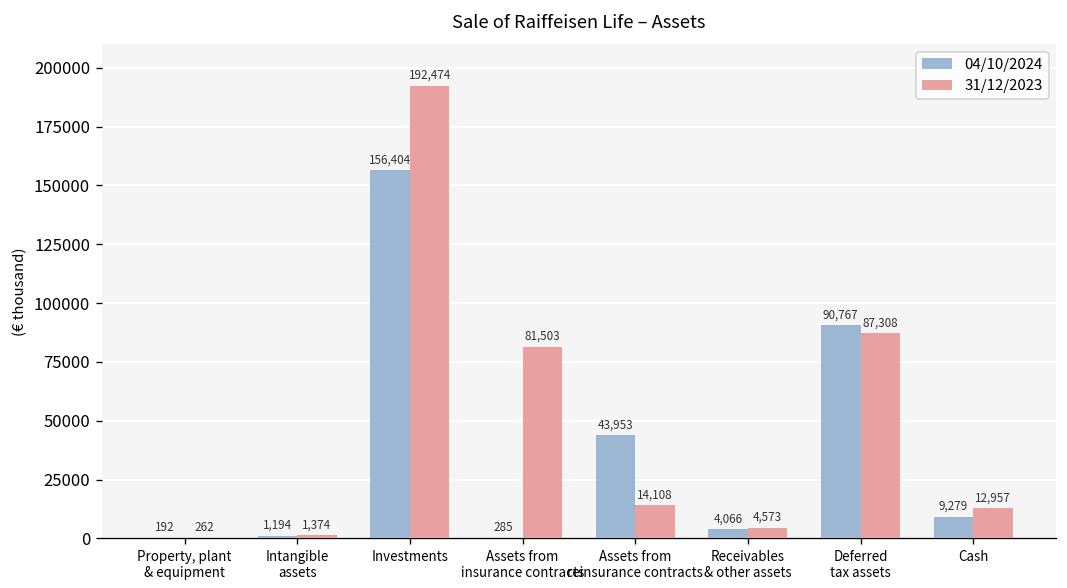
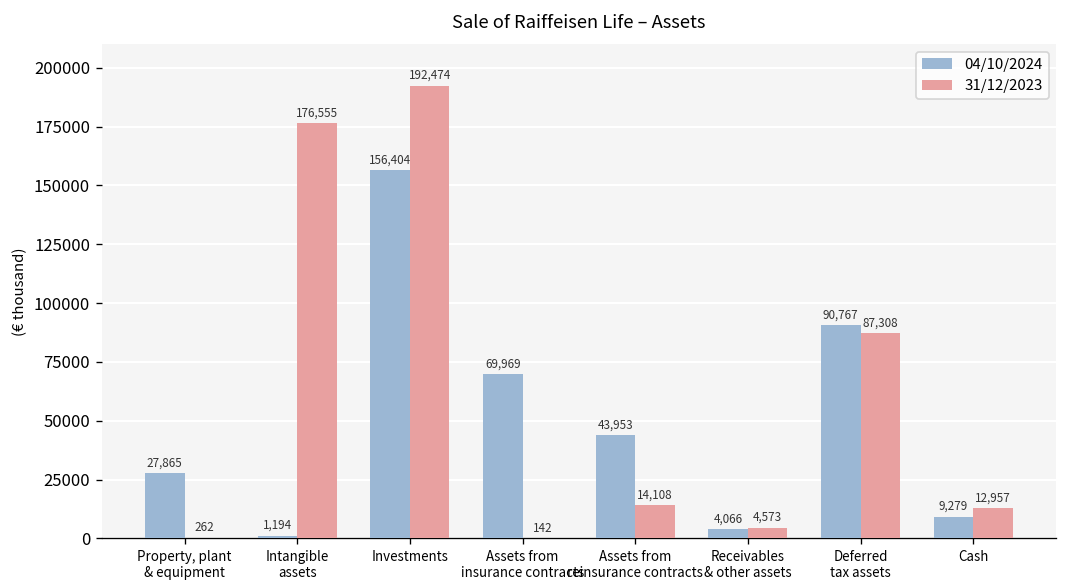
  {
    "04/10/2024": {
-     "Property, plant & equipment": "192",
+     "Property, plant & equipment": "27,865",
      "Intangible assets": "1,194",
      "Investments": "156,404",
-     "Assets from insurance contracts": "285",
+     "Assets from insurance contracts": "69,969",
      "Assets from reinsurance contracts": "43,953",
      "Receivables & other assets": "4,066",
      "Deferred tax assets": "90,767",
      "Cash": "9,279"
    },
    "31/12/2023": {
      "Property, plant & equipment": "262",
-     "Intangible assets": "1,374",
+     "Intangible assets": "176,555",
      "Investments": "192,474",
-     "Assets from insurance contracts": "81,503",
+     "Assets from insurance contracts": "142",
      "Assets from reinsurance contracts": "14,108",
      "Receivables & other assets": "4,573",
      "Deferred tax assets": "87,308",
      "Cash": "12,957"
    }
  }
